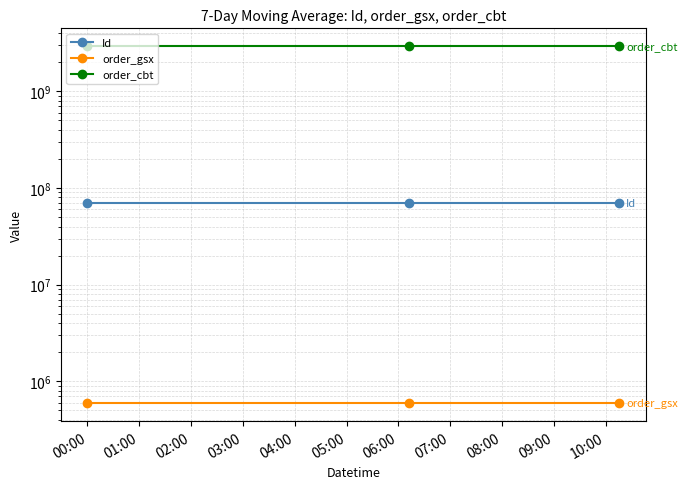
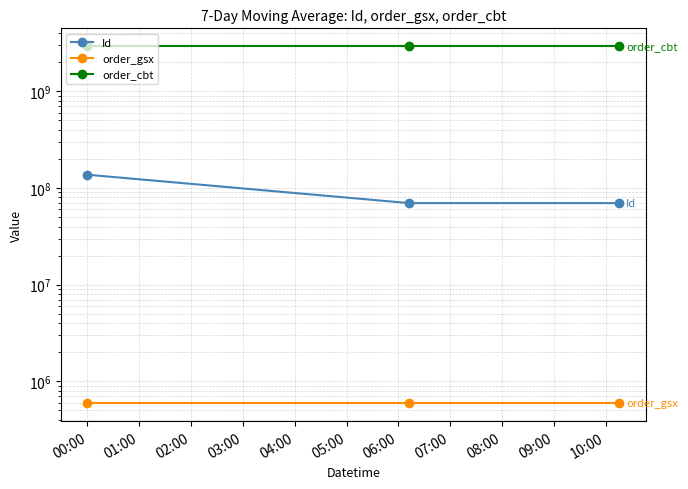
  {
    "Id": {
-     "00:00": 70000000
+     "00:00": 140000000
    },
    "order_gsx": {
      "00:00": 600000
    }
  }
